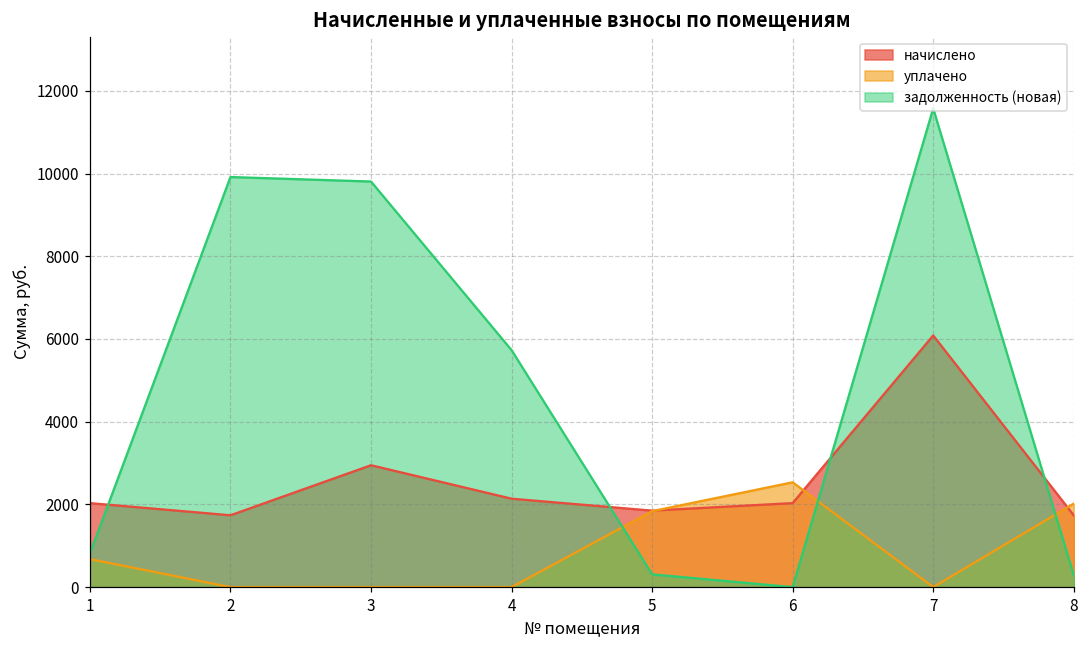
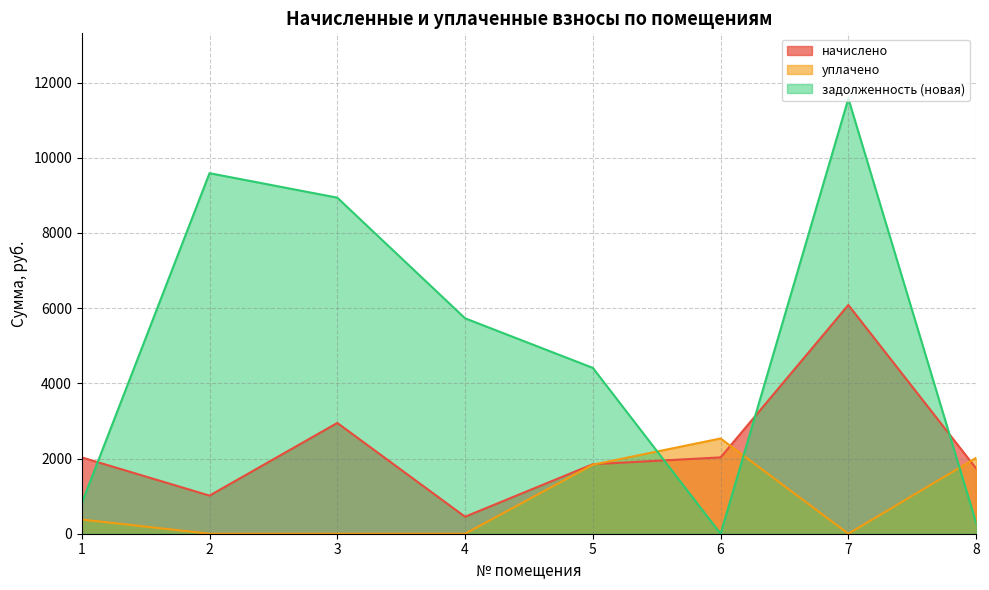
  {
    "начислено": {
      "1": 2000,
-     "2": 1700,
+     "2": 1000,
      "3": 2900,
-     "4": 2100,
+     "4": 500,
      "6": 2000,
      "7": 6100,
      "8": 1700
    },
    "уплачено": {
-     "1": 700,
+     "1": 400,
      "2": 0,
      "3": 0,
      "4": 0,
      "6": 2500,
      "7": 0,
      "8": 2000
    },
    "задолженность (новая)": {
      "1": 800,
-     "2": 9900,
-     "3": 9800,
+     "2": 9600,
+     "3": 8900,
      "4": 5700,
-     "5": 300,
+     "5": 4400,
      "6": 0,
      "8": 300
    }
  }
